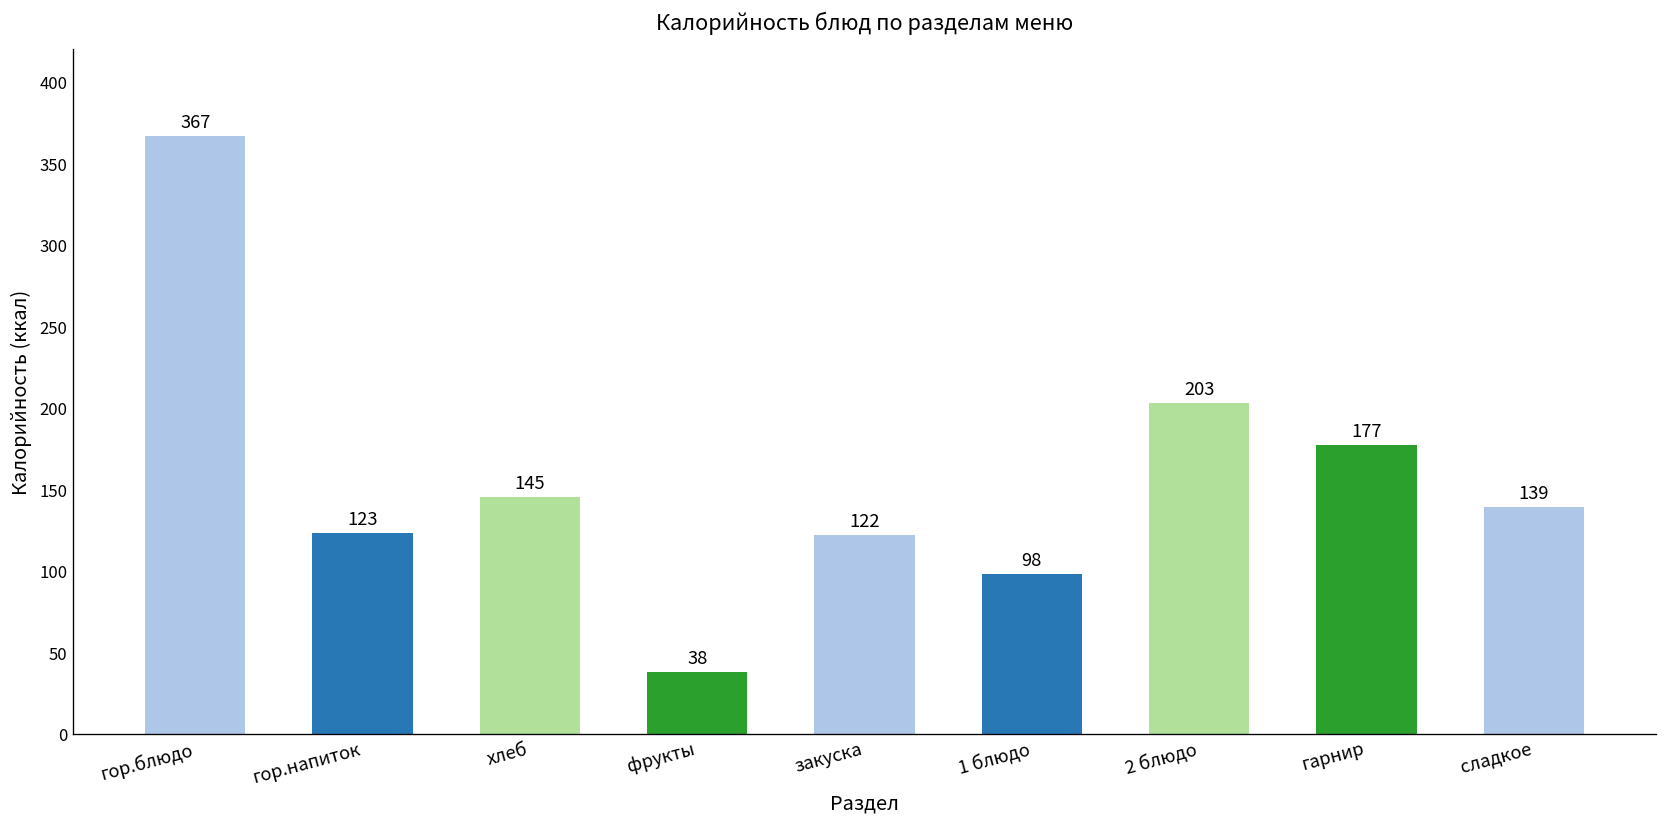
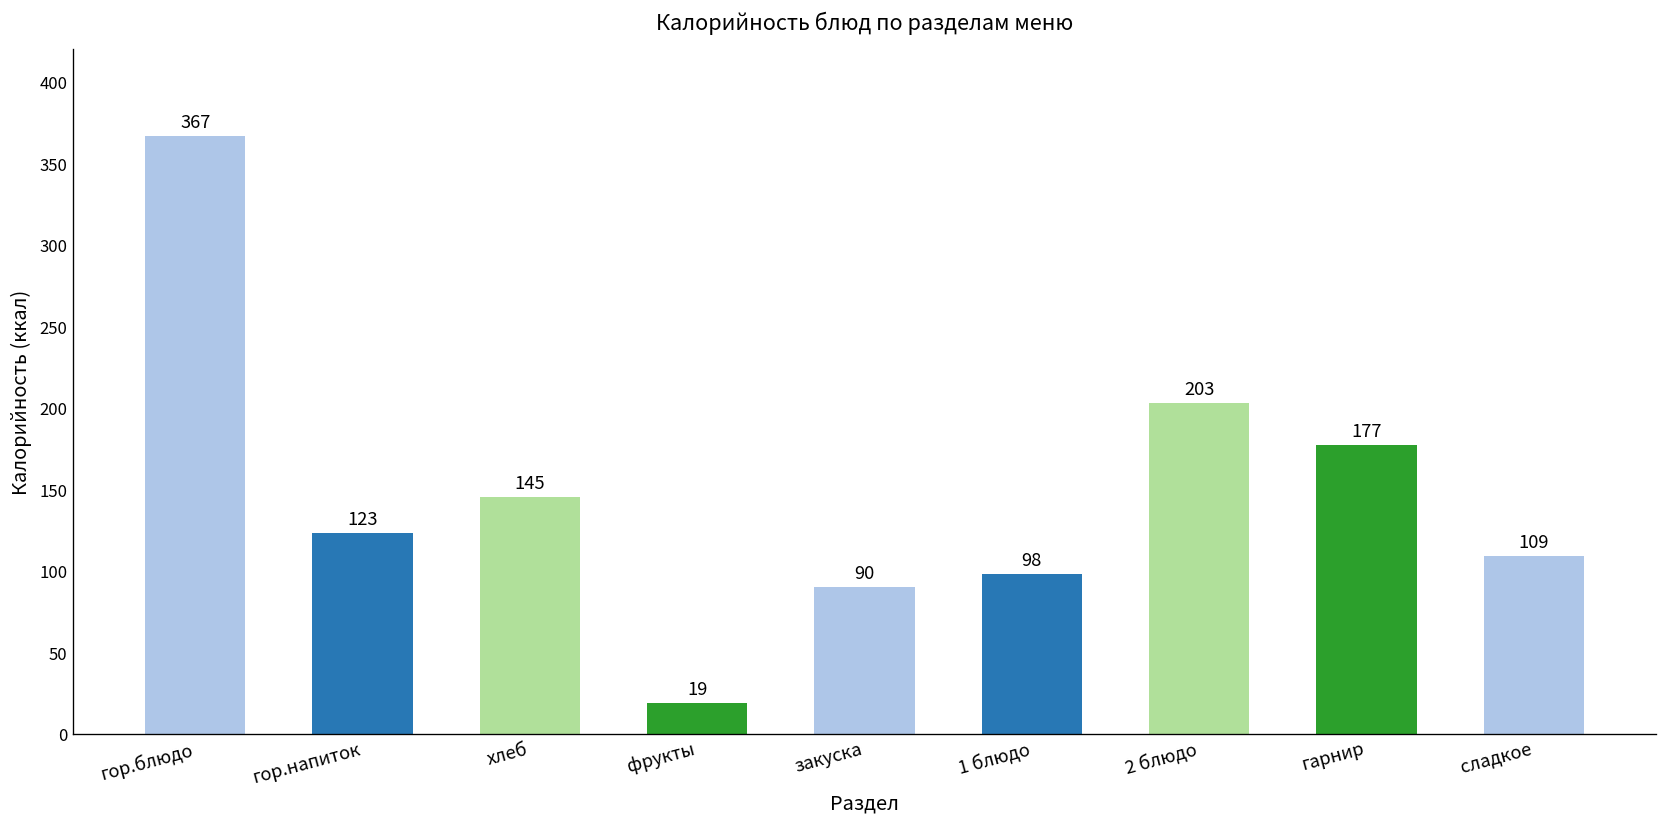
  {
    "гор.блюдо": 367,
    "гор.напиток": 123,
    "хлеб": 145,
-   "фрукты": 38,
-   "закуска": 122,
+   "фрукты": 19,
+   "закуска": 90,
    "1 блюдо": 98,
    "2 блюдо": 203,
    "гарнир": 177,
-   "сладкое": 139
+   "сладкое": 109
  }
